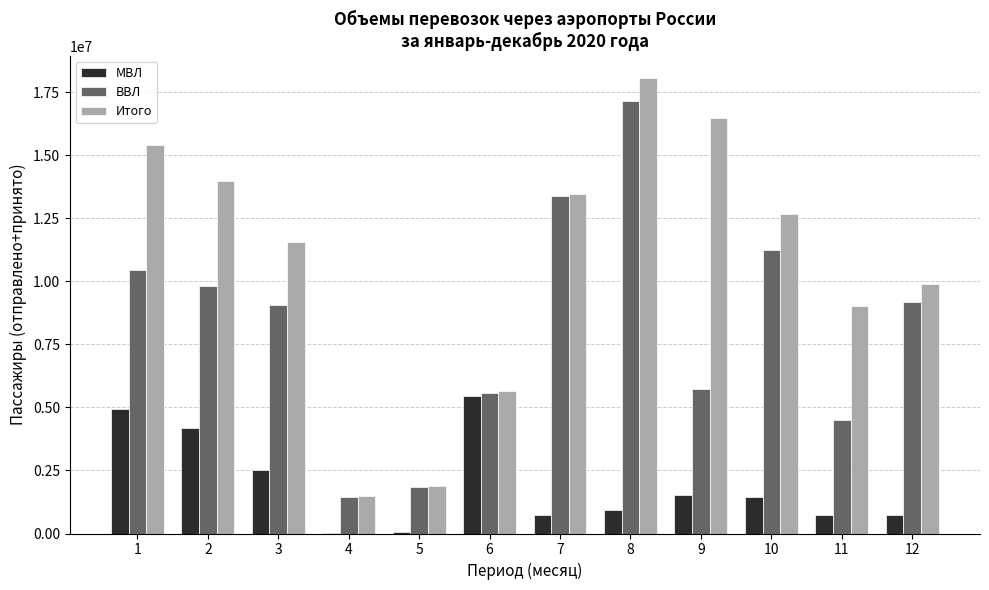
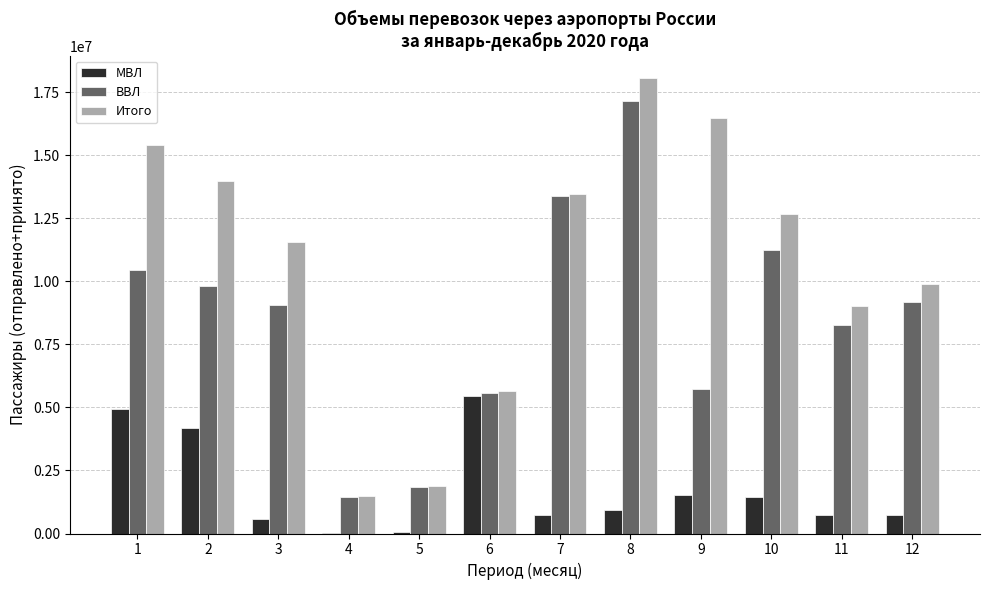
  {
    "МВЛ": {
      "1": 4900000,
      "2": 4200000,
-     "3": 2500000,
+     "3": 600000,
      "6": 5400000,
      "7": 700000,
      "8": 900000,
      "9": 1500000,
      "10": 1400000,
      "11": 700000,
      "12": 700000
    },
    "ВВЛ": {
      "1": 10500000,
      "2": 9800000,
      "3": 9100000,
      "4": 1400000,
      "5": 1800000,
      "6": 5600000,
      "7": 13400000,
      "8": 17100000,
      "9": 5700000,
      "10": 11200000,
-     "11": 4500000,
+     "11": 8300000,
      "12": 9200000
    },
    "Итого": {
      "1": 15400000,
      "2": 14000000,
      "3": 11600000,
      "4": 1500000,
      "5": 1900000,
      "6": 5700000,
      "7": 13500000,
      "8": 18100000,
      "9": 16500000,
      "10": 12700000,
      "11": 9000000,
      "12": 9900000
    }
  }
